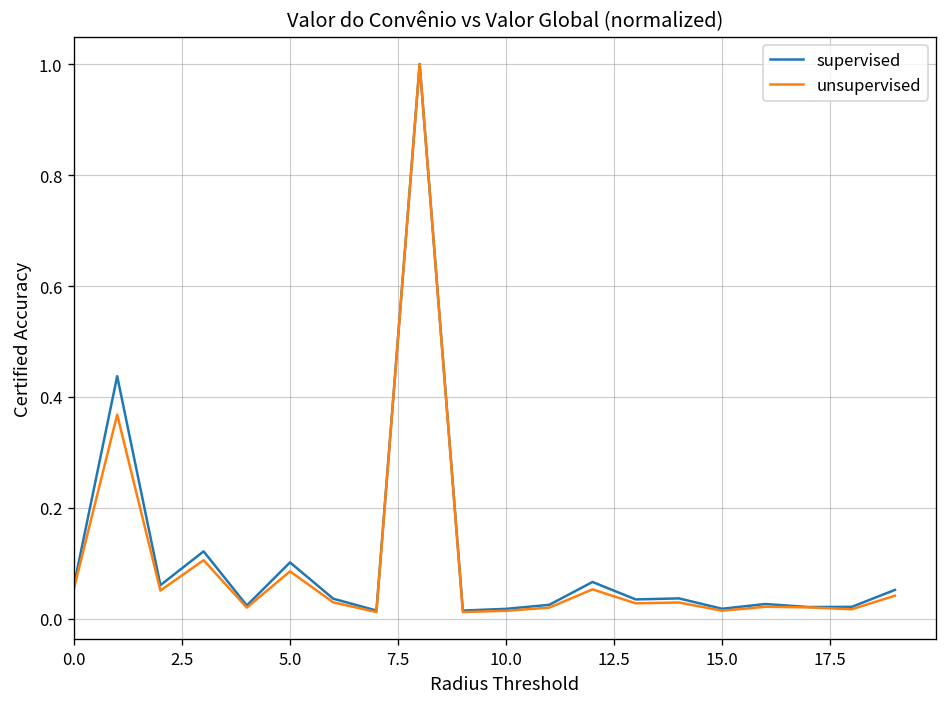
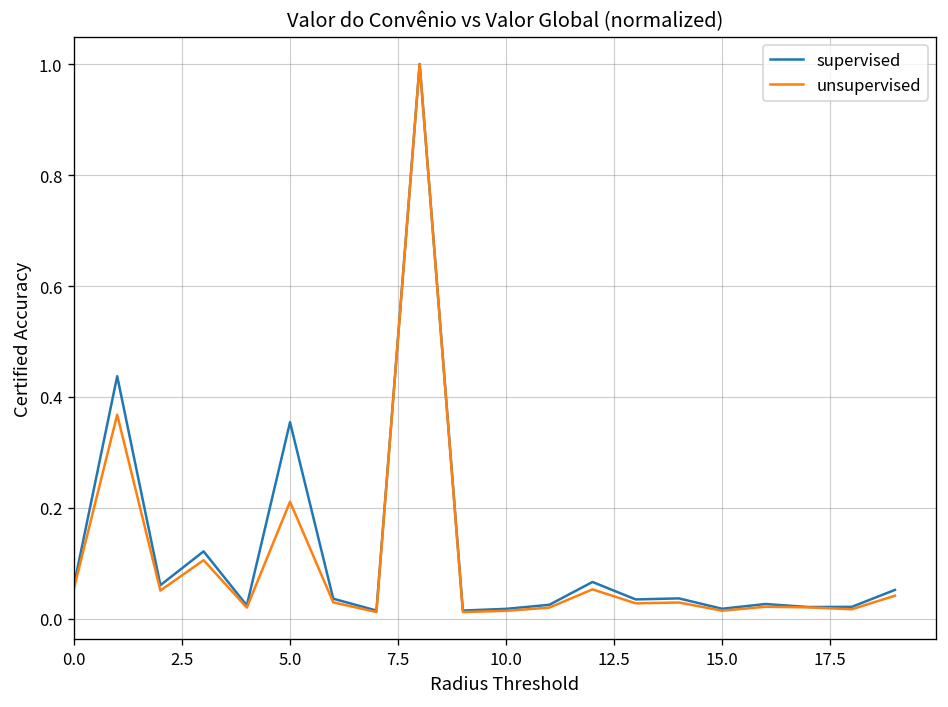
  {
    "supervised": {
      "0.0": 0.06,
-     "5.0": 0.10
+     "5.0": 0.35
    },
    "unsupervised": {
      "0.0": 0.06,
-     "5.0": 0.09
+     "5.0": 0.21
    }
  }
